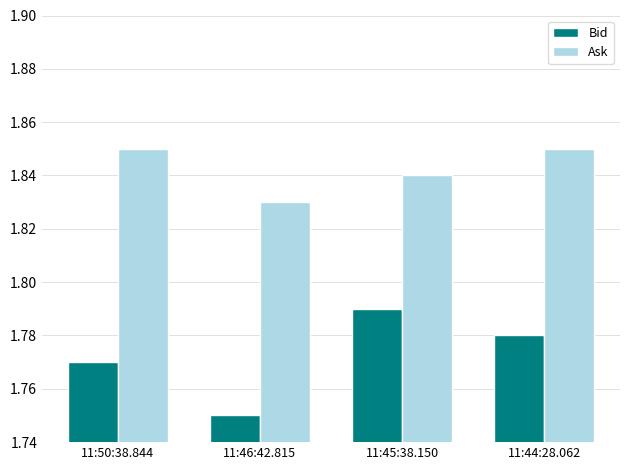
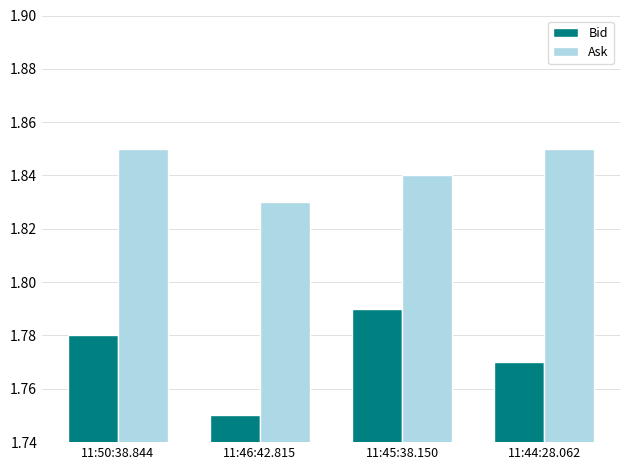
  {
    "Bid": {
-     "11:50:38.844": 1.77,
+     "11:50:38.844": 1.78,
      "11:46:42.815": 1.75,
      "11:45:38.150": 1.79,
-     "11:44:28.062": 1.78
+     "11:44:28.062": 1.77
    },
    "Ask": {
      "11:50:38.844": 1.85,
      "11:46:42.815": 1.83,
      "11:45:38.150": 1.84,
      "11:44:28.062": 1.85
    }
  }
